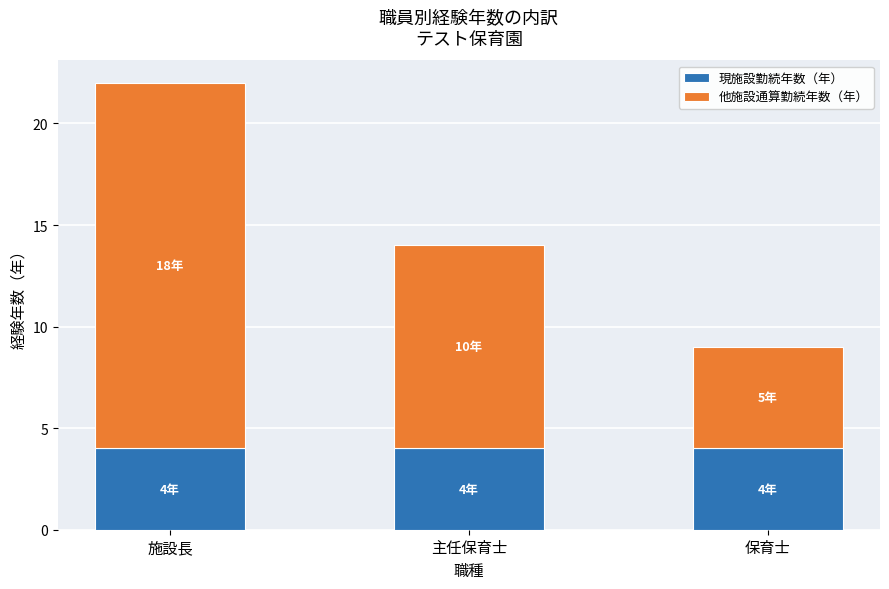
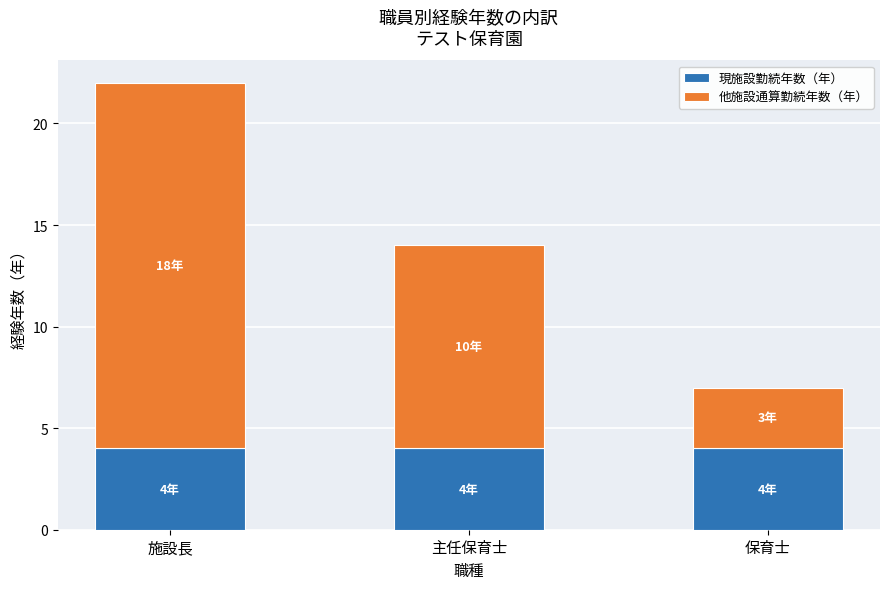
  {
    "現施設勤続年数（年）": {
      "施設長": "4年",
      "主任保育士": "4年",
      "保育士": "4年"
    },
    "他施設通算勤続年数（年）": {
      "施設長": "18年",
      "主任保育士": "10年",
-     "保育士": "5年"
+     "保育士": "3年"
    }
  }
